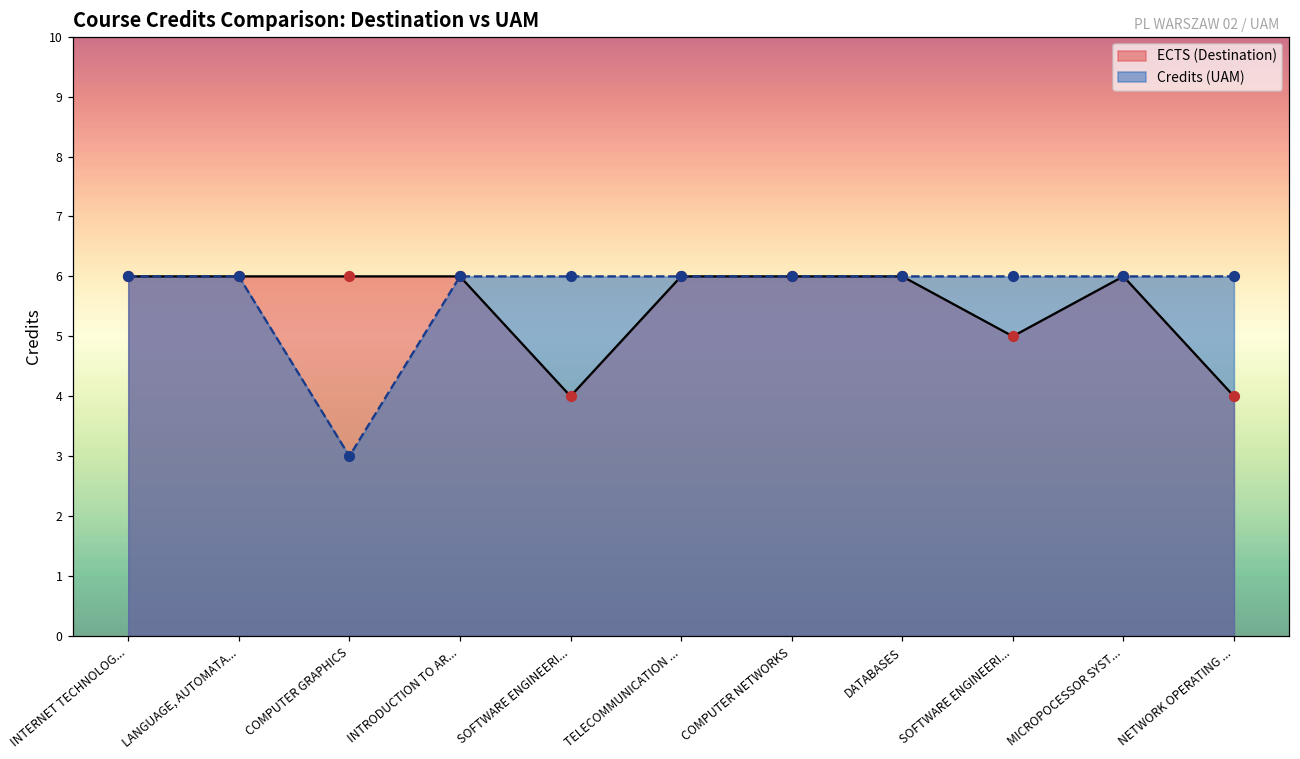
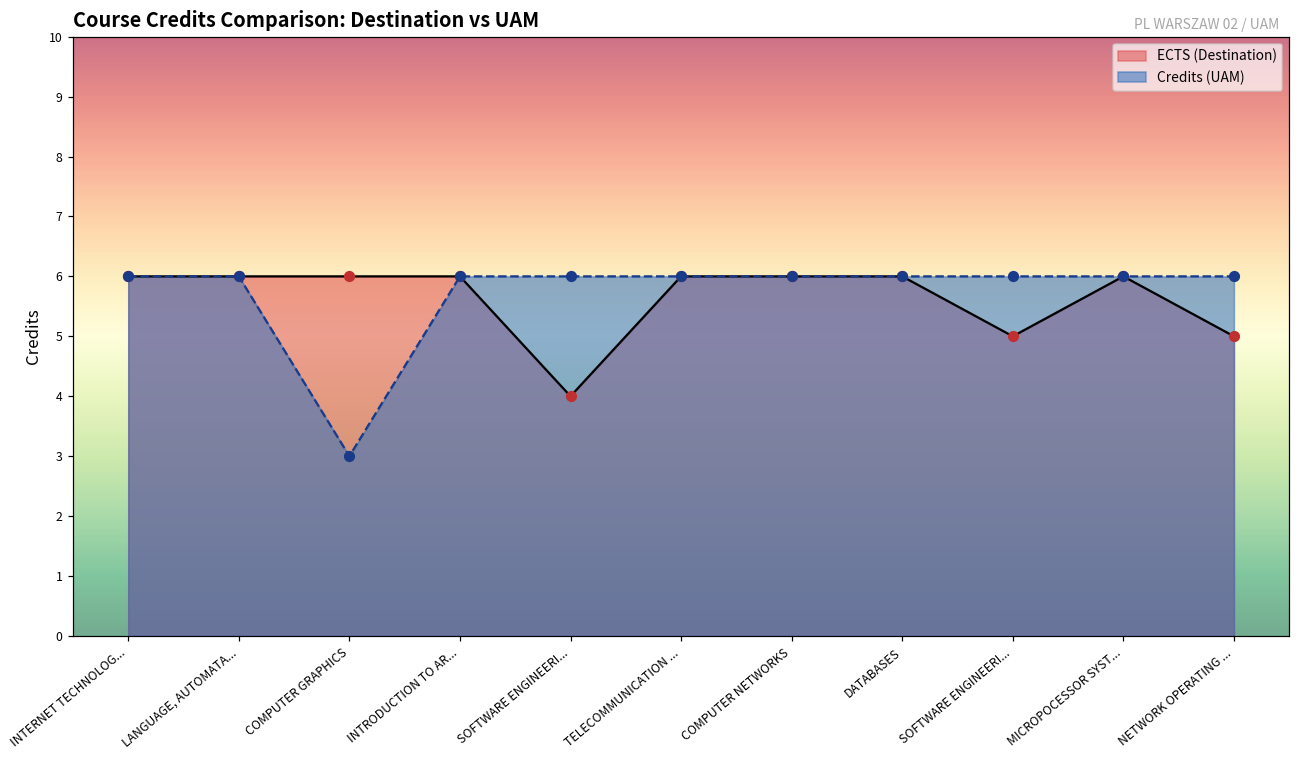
  {
    "ECTS (Destination)": {
      "COMPUTER GRAPHICS": 6,
-     "NETWORK OPERATING ...": 4
+     "NETWORK OPERATING ...": 5
    },
    "Credits (UAM)": {
      "COMPUTER GRAPHICS": 3,
      "NETWORK OPERATING ...": 6
    }
  }
